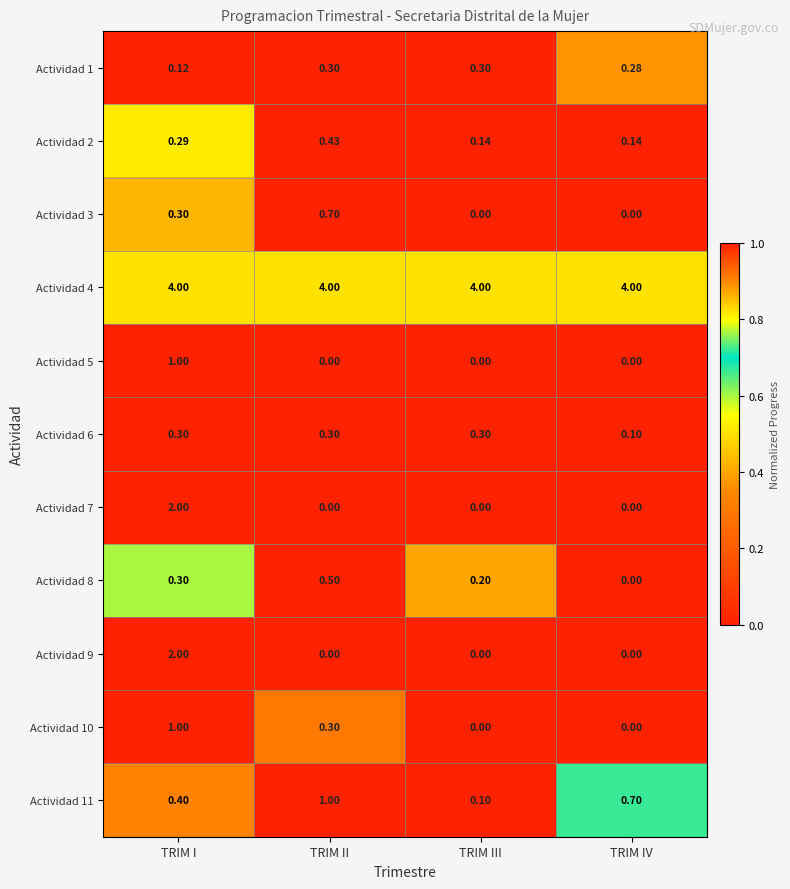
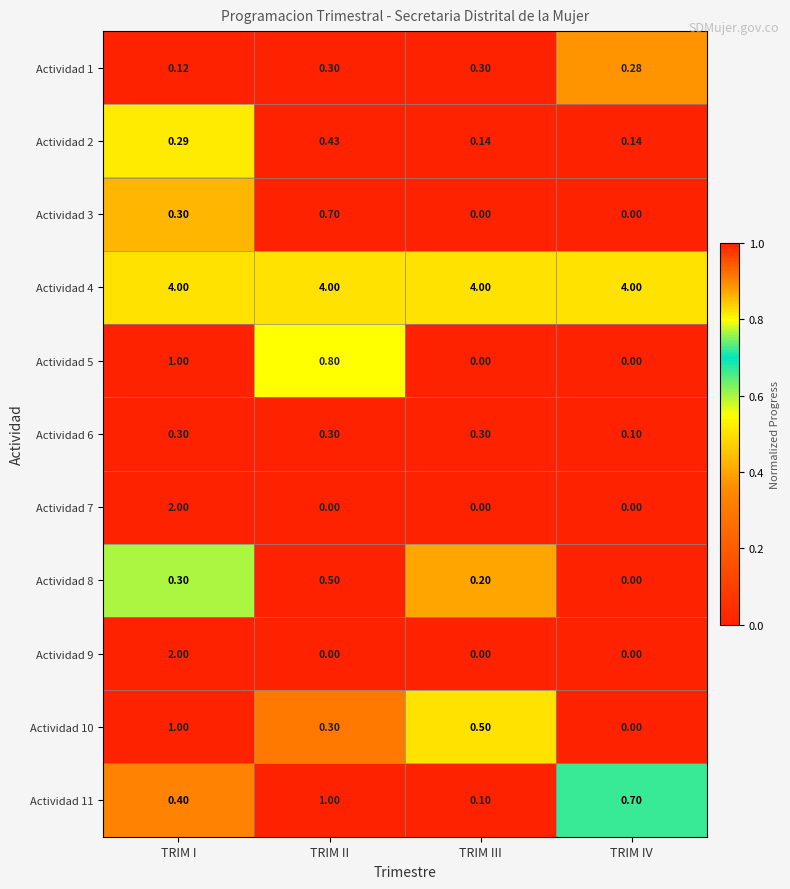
  {
    "Actividad 1": {
      "TRIM I": 0.12,
      "TRIM II": 0.30,
      "TRIM III": 0.30,
      "TRIM IV": 0.28
    },
    "Actividad 2": {
      "TRIM I": 0.29,
      "TRIM II": 0.43,
      "TRIM III": 0.14,
      "TRIM IV": 0.14
    },
    "Actividad 3": {
      "TRIM I": 0.30,
      "TRIM II": 0.70,
      "TRIM III": 0.00,
      "TRIM IV": 0.00
    },
    "Actividad 4": {
      "TRIM I": 4.00,
      "TRIM II": 4.00,
      "TRIM III": 4.00,
      "TRIM IV": 4.00
    },
    "Actividad 5": {
      "TRIM I": 1.00,
-     "TRIM II": 0.00,
+     "TRIM II": 0.80,
      "TRIM III": 0.00,
      "TRIM IV": 0.00
    },
    "Actividad 6": {
      "TRIM I": 0.30,
      "TRIM II": 0.30,
      "TRIM III": 0.30,
      "TRIM IV": 0.10
    },
    "Actividad 7": {
      "TRIM I": 2.00,
      "TRIM II": 0.00,
      "TRIM III": 0.00,
      "TRIM IV": 0.00
    },
    "Actividad 8": {
      "TRIM I": 0.30,
      "TRIM II": 0.50,
      "TRIM III": 0.20,
      "TRIM IV": 0.00
    },
    "Actividad 9": {
      "TRIM I": 2.00,
      "TRIM II": 0.00,
      "TRIM III": 0.00,
      "TRIM IV": 0.00
    },
    "Actividad 10": {
      "TRIM I": 1.00,
      "TRIM II": 0.30,
-     "TRIM III": 0.00,
+     "TRIM III": 0.50,
      "TRIM IV": 0.00
    },
    "Actividad 11": {
      "TRIM I": 0.40,
      "TRIM II": 1.00,
      "TRIM III": 0.10,
      "TRIM IV": 0.70
    }
  }
